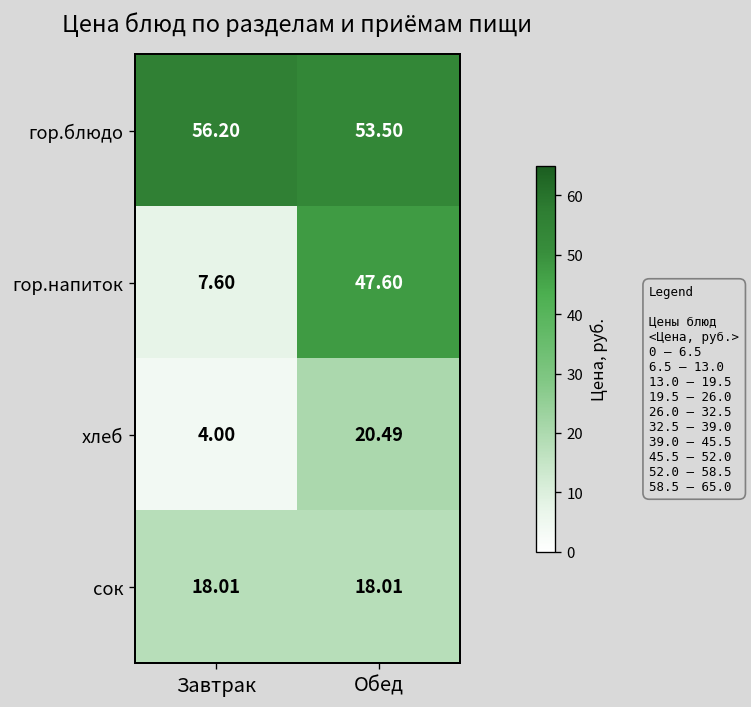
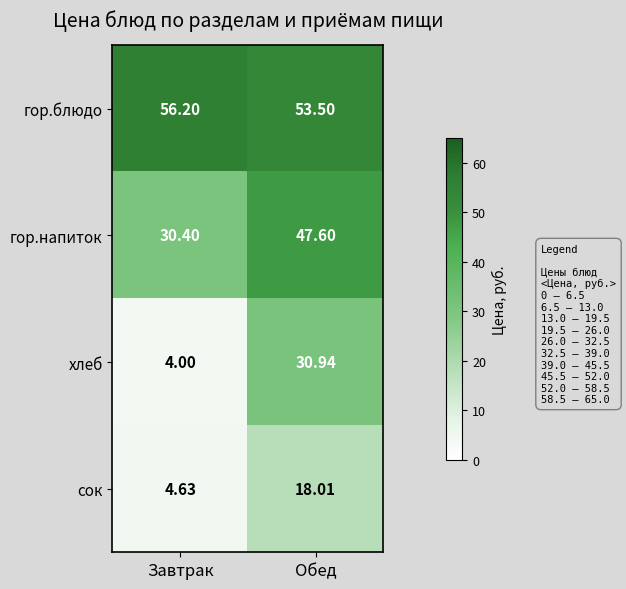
  {
    "гор.блюдо": {
      "Завтрак": 56.20,
      "Обед": 53.50
    },
    "гор.напиток": {
-     "Завтрак": 7.60,
+     "Завтрак": 30.40,
      "Обед": 47.60
    },
    "хлеб": {
      "Завтрак": 4.00,
-     "Обед": 20.49
+     "Обед": 30.94
    },
    "сок": {
-     "Завтрак": 18.01,
+     "Завтрак": 4.63,
      "Обед": 18.01
    }
  }
